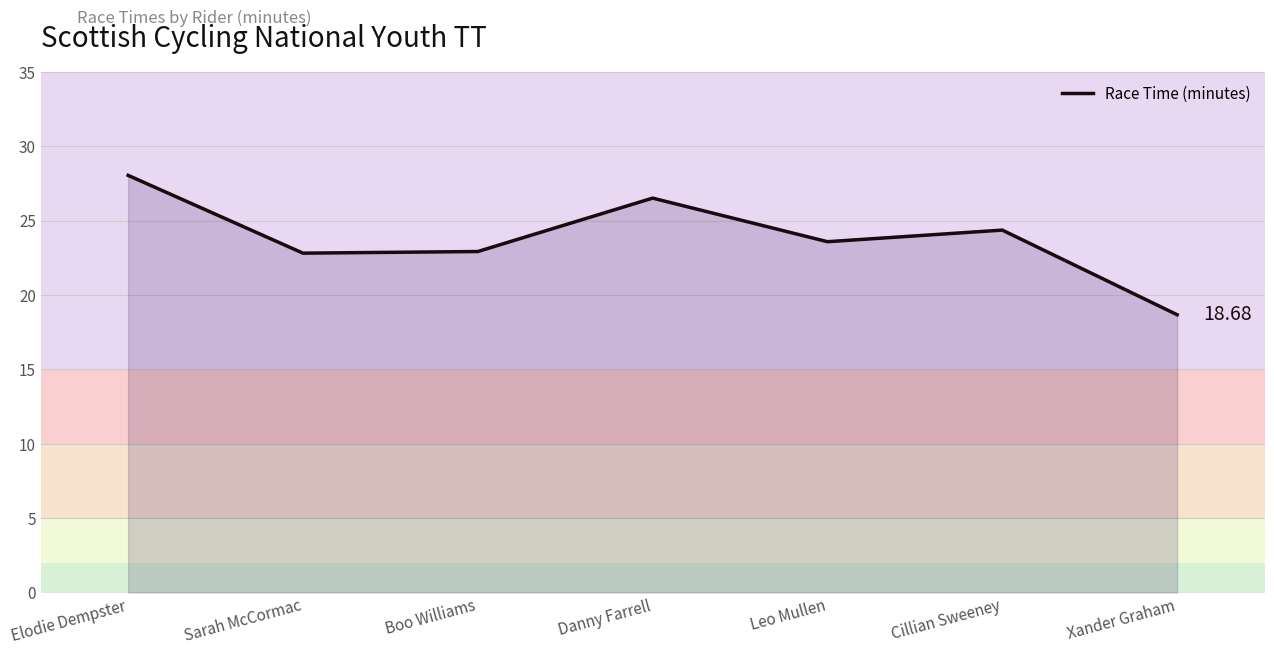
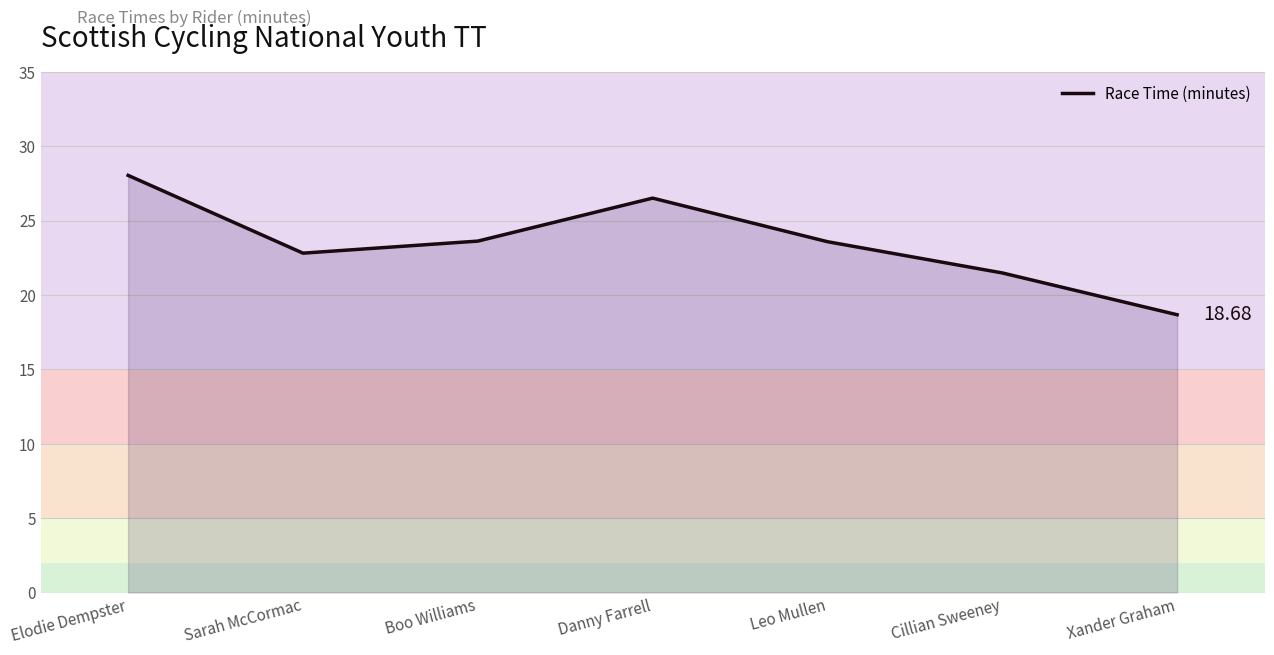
  {
    "Elodie Dempster": 28.1,
    "Sarah McCormac": 22.8,
-   "Boo Williams": 22.9,
+   "Boo Williams": 23.6,
    "Danny Farrell": 26.5,
    "Leo Mullen": 23.6,
-   "Cillian Sweeney": 24.4,
+   "Cillian Sweeney": 21.5,
    "Xander Graham": 18.7
  }
